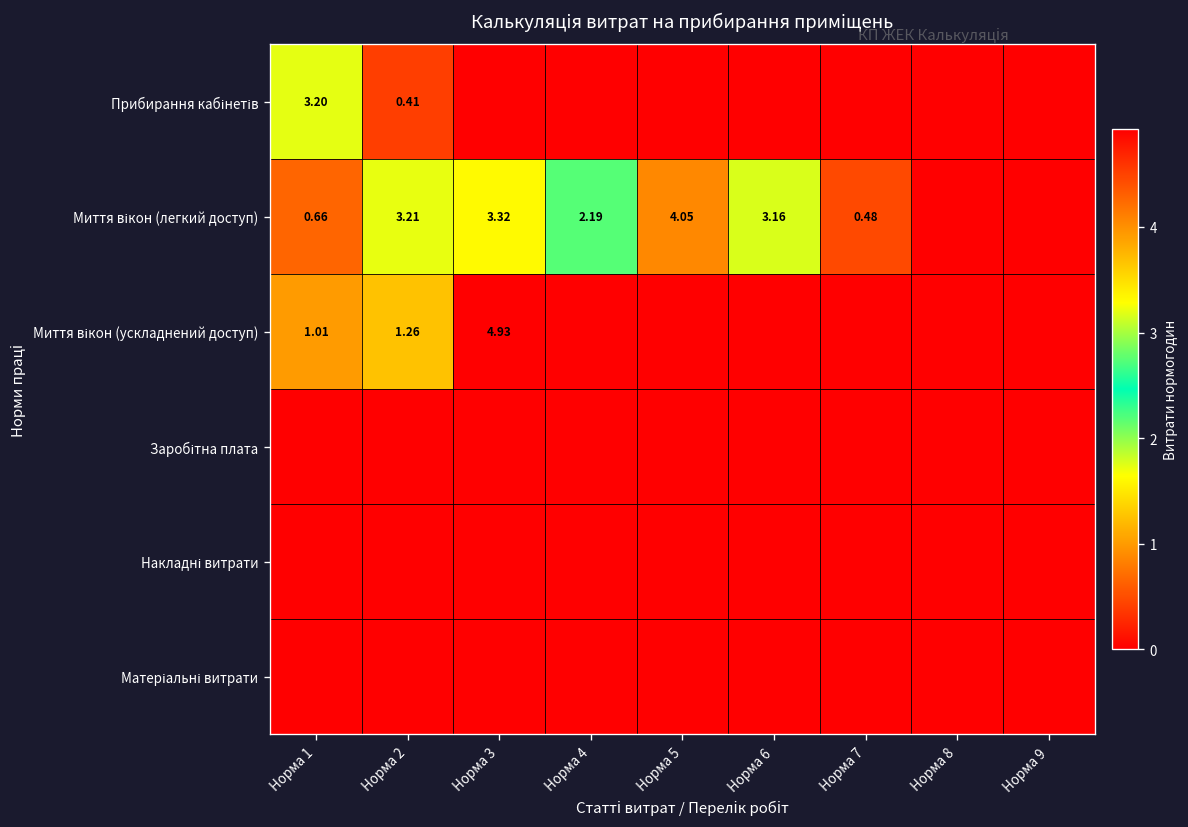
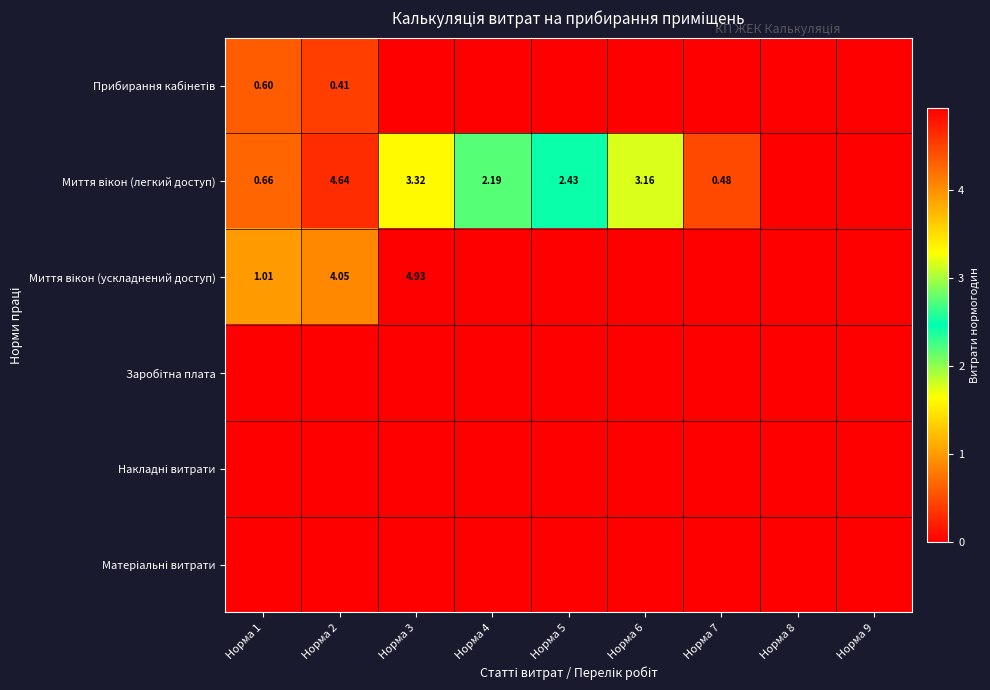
  {
    "Прибирання кабінетів": {
-     "Норма 1": 3.20,
+     "Норма 1": 0.60,
      "Норма 2": 0.41
    },
    "Миття вікон (легкий доступ)": {
      "Норма 1": 0.66,
-     "Норма 2": 3.21,
+     "Норма 2": 4.64,
      "Норма 3": 3.32,
      "Норма 4": 2.19,
-     "Норма 5": 4.05,
+     "Норма 5": 2.43,
      "Норма 6": 3.16,
      "Норма 7": 0.48
    },
    "Миття вікон (ускладнений доступ)": {
      "Норма 1": 1.01,
-     "Норма 2": 1.26,
+     "Норма 2": 4.05,
      "Норма 3": 4.93
    }
  }
